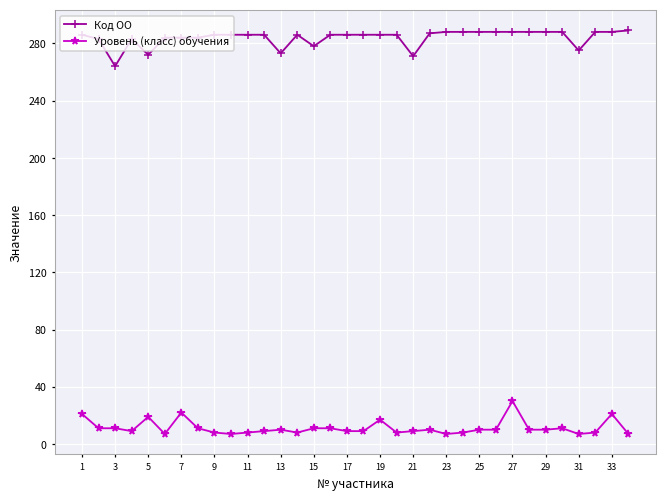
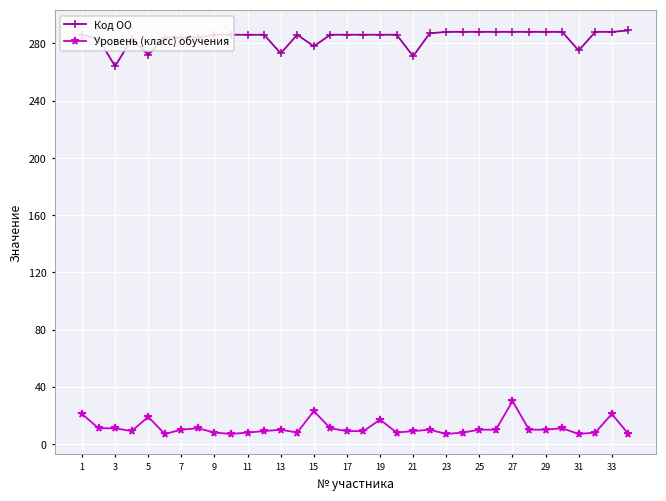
  {
    "Код ОО": {
      "3": 264,
      "5": 272,
      "11": 286,
      "13": 273,
      "15": 278,
      "17": 286,
      "19": 286,
      "21": 271,
      "23": 288,
      "25": 288,
      "27": 288,
      "29": 288,
      "31": 275,
      "33": 288
    },
    "Уровень (класс) обучения": {
      "1": 21,
      "3": 11,
      "5": 19,
-     "7": 22,
+     "7": 10,
      "9": 8,
      "11": 8,
      "13": 10,
-     "15": 11,
+     "15": 23,
      "17": 9,
      "19": 17,
      "21": 9,
      "23": 7,
      "25": 10,
      "27": 30,
      "29": 10,
      "31": 7,
      "33": 21
    }
  }
